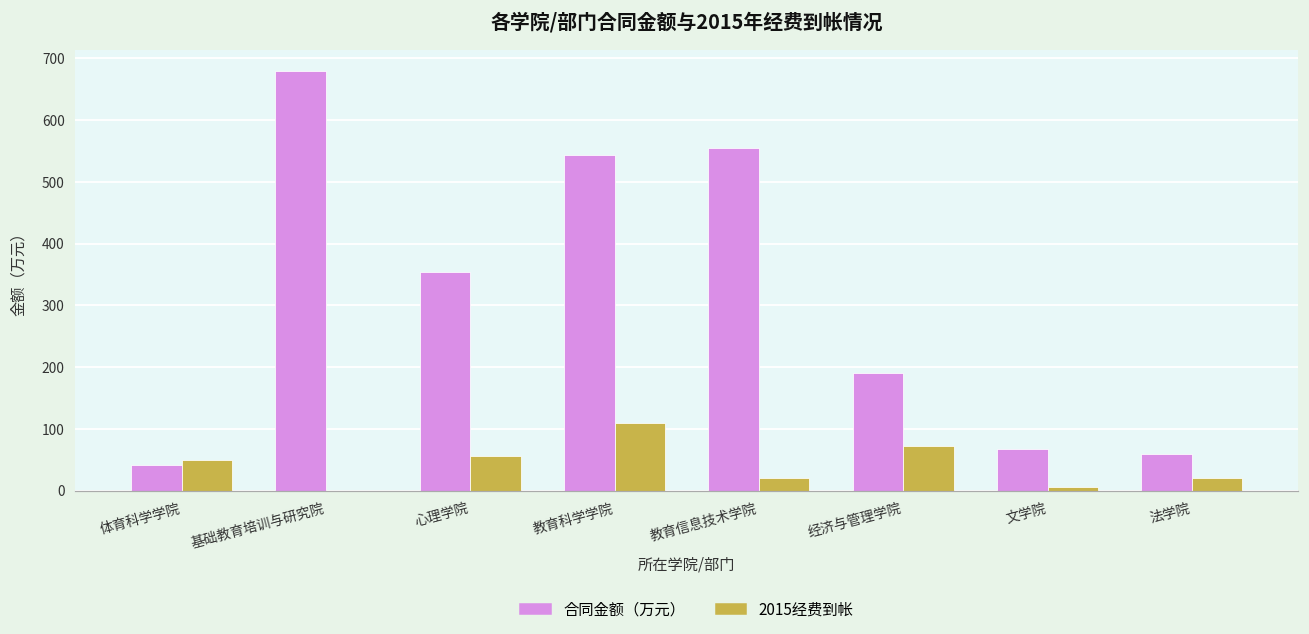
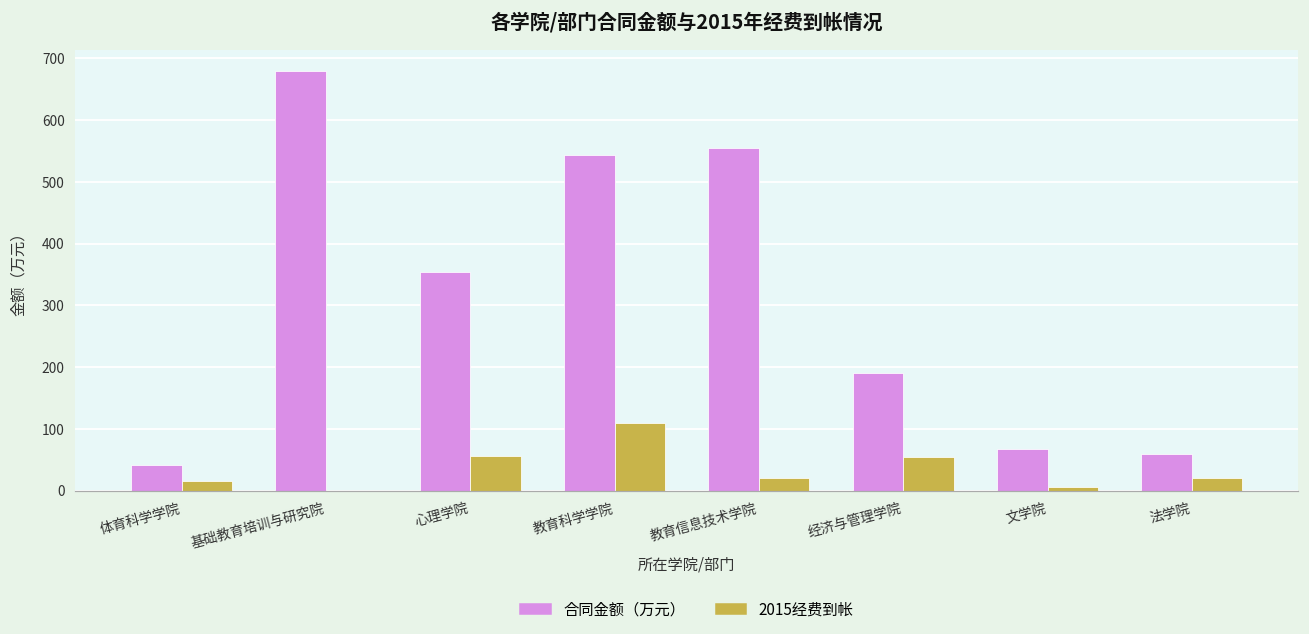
  {
    "合同金额（万元）": {
      "体育科学学院": 40,
      "基础教育培训与研究院": 680,
      "心理学院": 350,
      "教育科学学院": 540,
      "教育信息技术学院": 560,
      "经济与管理学院": 190,
      "文学院": 70,
      "法学院": 60
    },
    "2015经费到帐": {
-     "体育科学学院": 50,
+     "体育科学学院": 20,
      "基础教育培训与研究院": 0,
      "心理学院": 60,
      "教育科学学院": 110,
      "教育信息技术学院": 20,
-     "经济与管理学院": 70,
+     "经济与管理学院": 50,
      "文学院": 10,
      "法学院": 20
    }
  }
